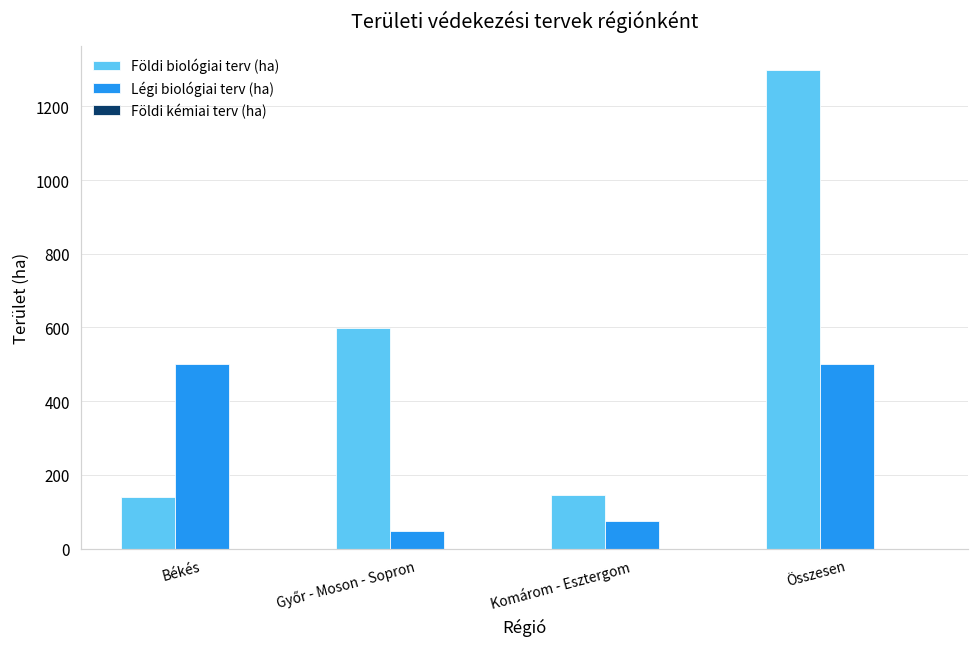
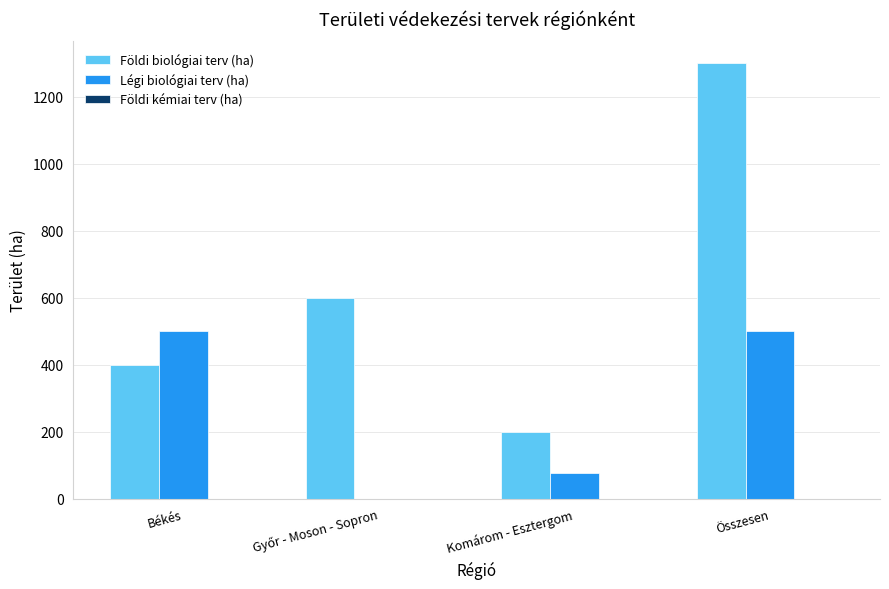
  {
    "Földi biológiai terv (ha)": {
-     "Békés": 140,
+     "Békés": 400,
      "Győr - Moson - Sopron": 600,
-     "Komárom - Esztergom": 150,
+     "Komárom - Esztergom": 200,
      "Összesen": 1300
    },
    "Légi biológiai terv (ha)": {
      "Békés": 500,
-     "Győr - Moson - Sopron": 50,
+     "Győr - Moson - Sopron": 0,
      "Komárom - Esztergom": 80,
      "Összesen": 500
    },
    "Földi kémiai terv (ha)": {
      "Békés": 0,
      "Győr - Moson - Sopron": 0,
      "Komárom - Esztergom": 0,
      "Összesen": 0
    }
  }
